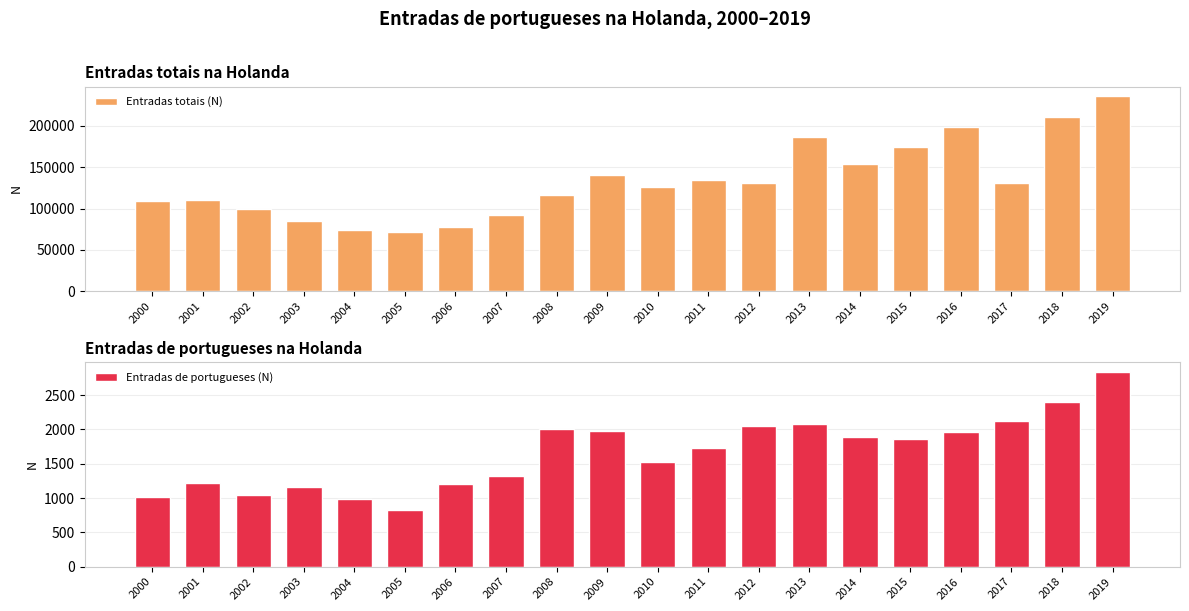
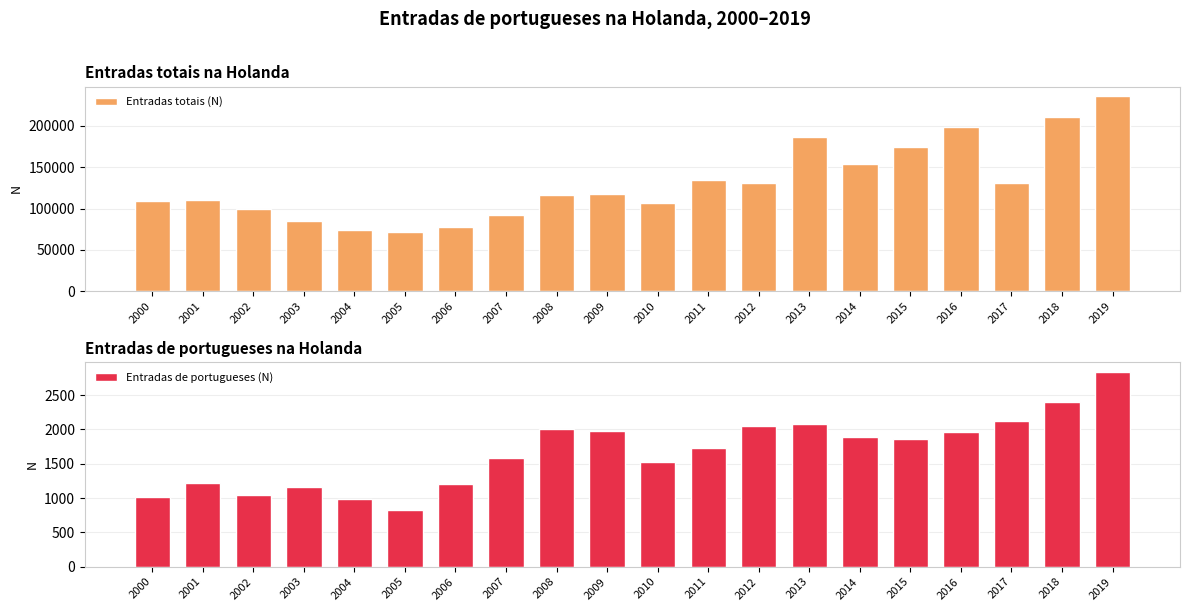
  {
    "Entradas totais na Holanda": {
      "2000": 110000,
      "2001": 110000,
      "2002": 100000,
      "2003": 80000,
      "2004": 70000,
      "2005": 70000,
      "2006": 80000,
      "2007": 90000,
      "2008": 120000,
-     "2009": 140000,
-     "2010": 130000,
+     "2009": 120000,
+     "2010": 110000,
      "2011": 130000,
      "2012": 130000,
      "2013": 190000,
      "2014": 150000,
      "2015": 170000,
      "2016": 200000,
      "2017": 130000,
      "2018": 210000,
      "2019": 240000
    },
    "Entradas de portugueses na Holanda": {
      "2000": 1000,
      "2001": 1200,
      "2002": 1000,
      "2003": 1200,
      "2004": 1000,
      "2005": 800,
      "2006": 1200,
-     "2007": 1300,
+     "2007": 1600,
      "2008": 2000,
      "2009": 2000,
      "2010": 1500,
      "2011": 1700,
      "2012": 2100,
      "2013": 2100,
      "2014": 1900,
      "2015": 1900,
      "2016": 2000,
      "2017": 2100,
      "2018": 2400,
      "2019": 2800
    }
  }
